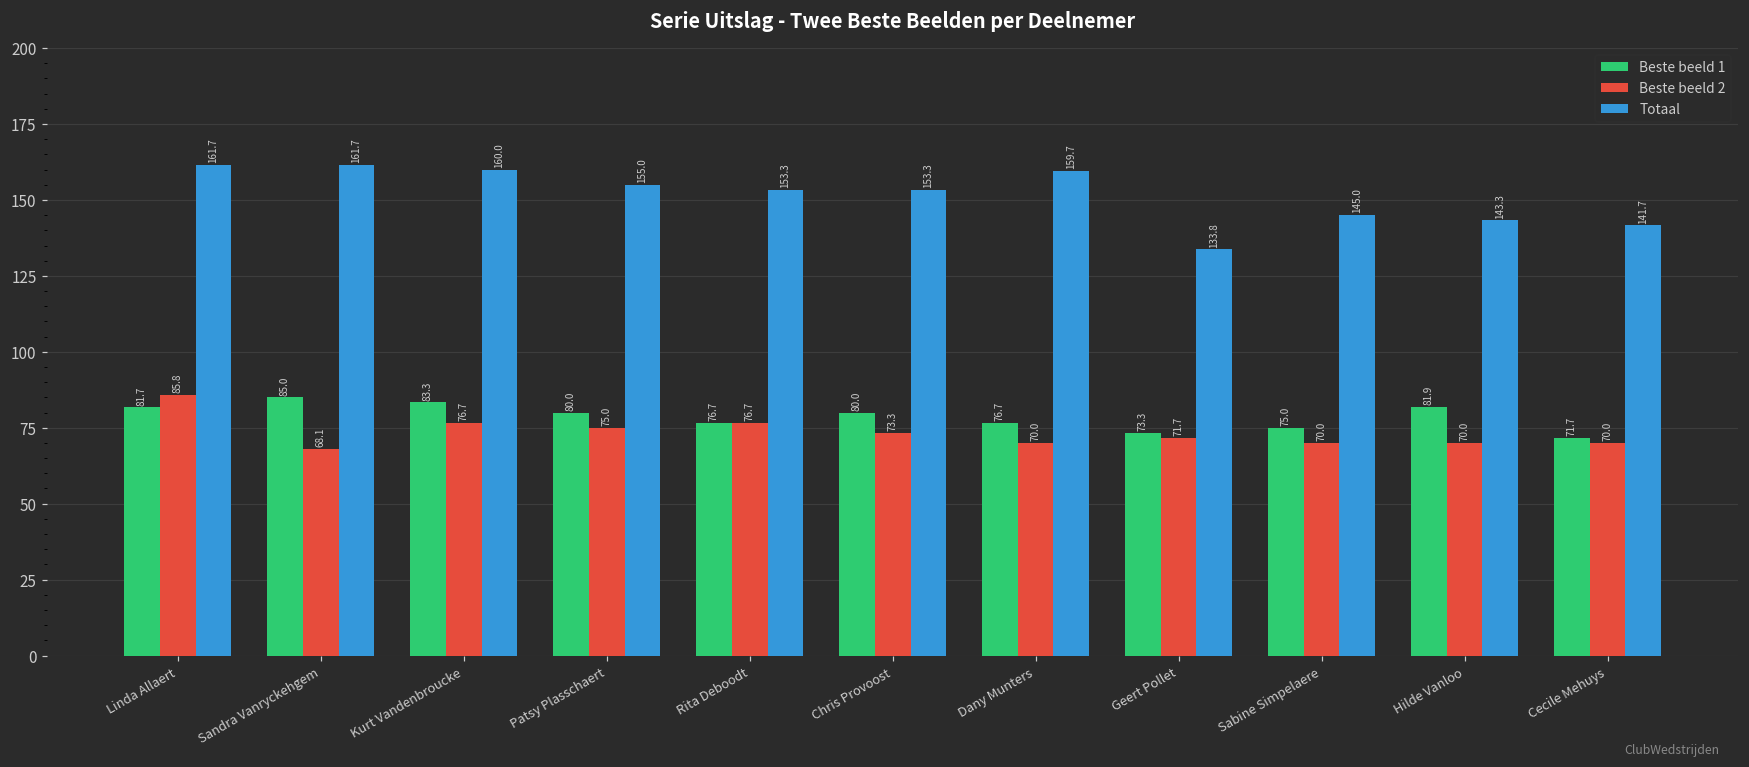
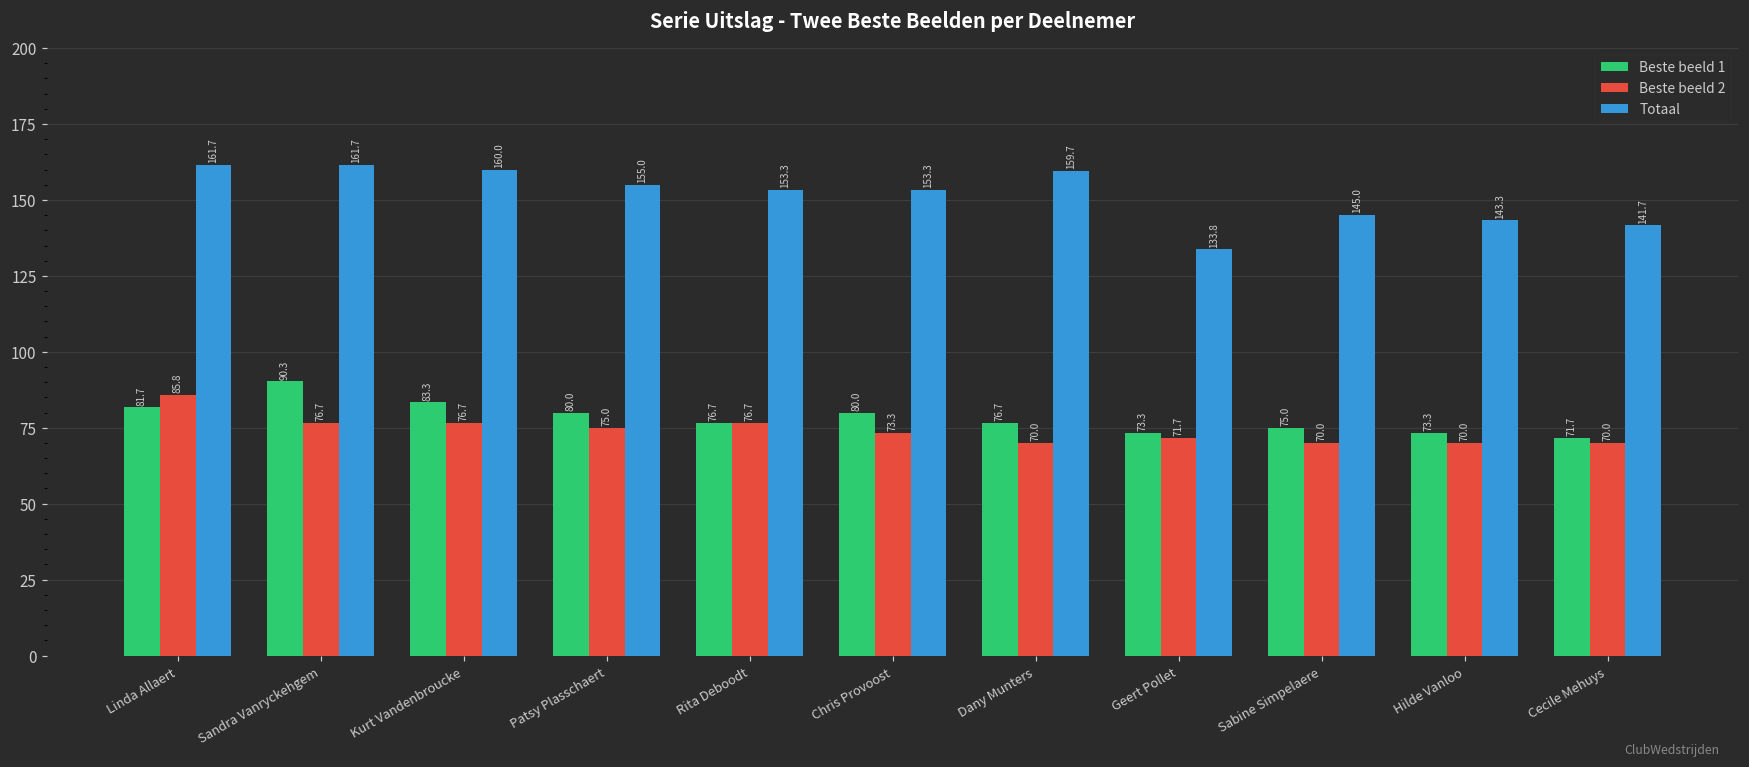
  {
    "Beste beeld 1": {
      "Linda Allaert": 81.7,
-     "Sandra Vanryckehgem": 85.0,
+     "Sandra Vanryckehgem": 90.3,
      "Kurt Vandenbroucke": 83.3,
      "Patsy Plasschaert": 80.0,
      "Rita Deboodt": 76.7,
      "Chris Provoost": 80.0,
      "Dany Munters": 76.7,
      "Geert Pollet": 73.3,
      "Sabine Simpelaere": 75.0,
-     "Hilde Vanloo": 81.9,
+     "Hilde Vanloo": 73.3,
      "Cecile Mehuys": 71.7
    },
    "Beste beeld 2": {
      "Linda Allaert": 85.8,
-     "Sandra Vanryckehgem": 68.1,
+     "Sandra Vanryckehgem": 76.7,
      "Kurt Vandenbroucke": 76.7,
      "Patsy Plasschaert": 75.0,
      "Rita Deboodt": 76.7,
      "Chris Provoost": 73.3,
      "Dany Munters": 70.0,
      "Geert Pollet": 71.7,
      "Sabine Simpelaere": 70.0,
      "Hilde Vanloo": 70.0,
      "Cecile Mehuys": 70.0
    },
    "Totaal": {
      "Linda Allaert": 161.7,
      "Sandra Vanryckehgem": 161.7,
      "Kurt Vandenbroucke": 160.0,
      "Patsy Plasschaert": 155.0,
      "Rita Deboodt": 153.3,
      "Chris Provoost": 153.3,
      "Dany Munters": 159.7,
      "Geert Pollet": 133.8,
      "Sabine Simpelaere": 145.0,
      "Hilde Vanloo": 143.3,
      "Cecile Mehuys": 141.7
    }
  }
